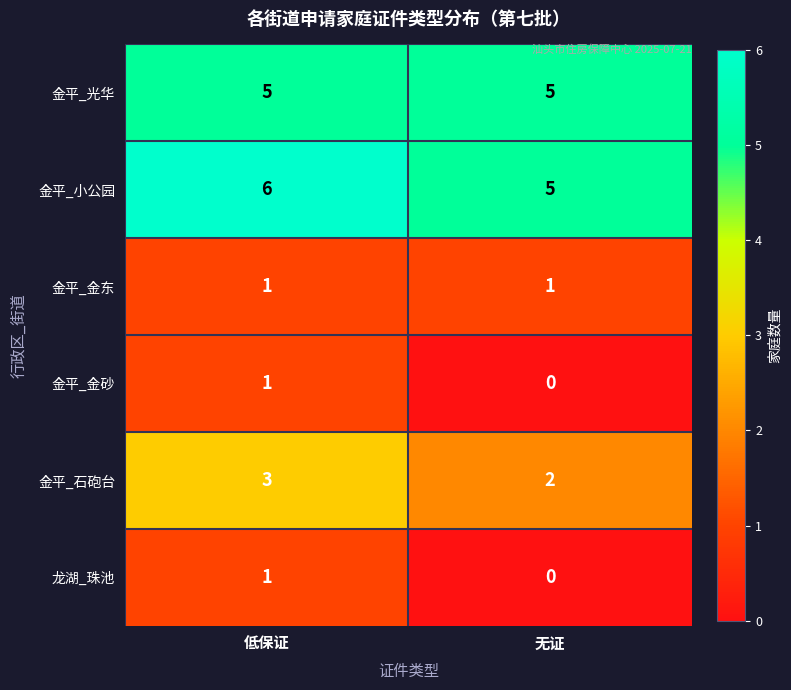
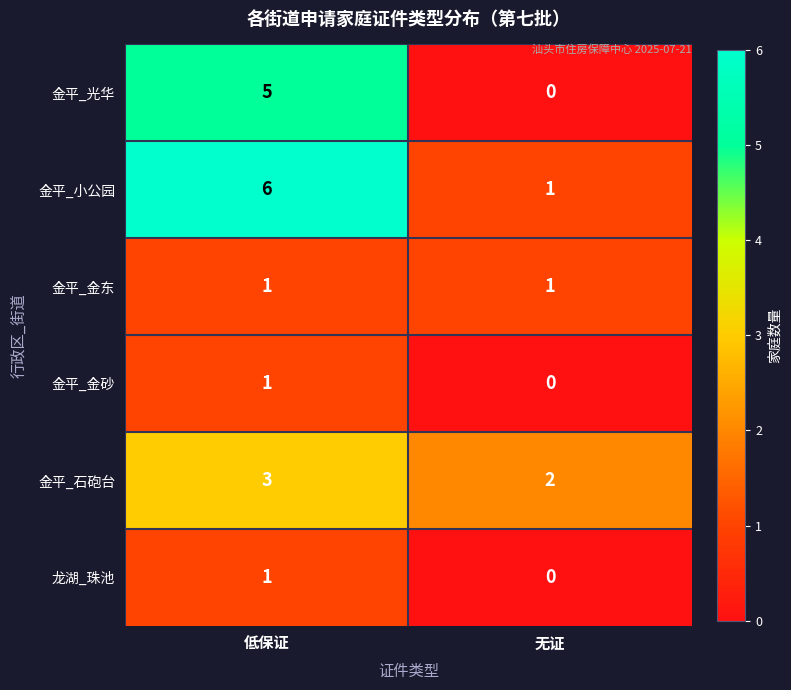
  {
    "金平_光华": {
      "低保证": 5,
-     "无证": 5
+     "无证": 0
    },
    "金平_小公园": {
      "低保证": 6,
-     "无证": 5
+     "无证": 1
    },
    "金平_金东": {
      "低保证": 1,
      "无证": 1
    },
    "金平_金砂": {
      "低保证": 1,
      "无证": 0
    },
    "金平_石砲台": {
      "低保证": 3,
      "无证": 2
    },
    "龙湖_珠池": {
      "低保证": 1,
      "无证": 0
    }
  }
